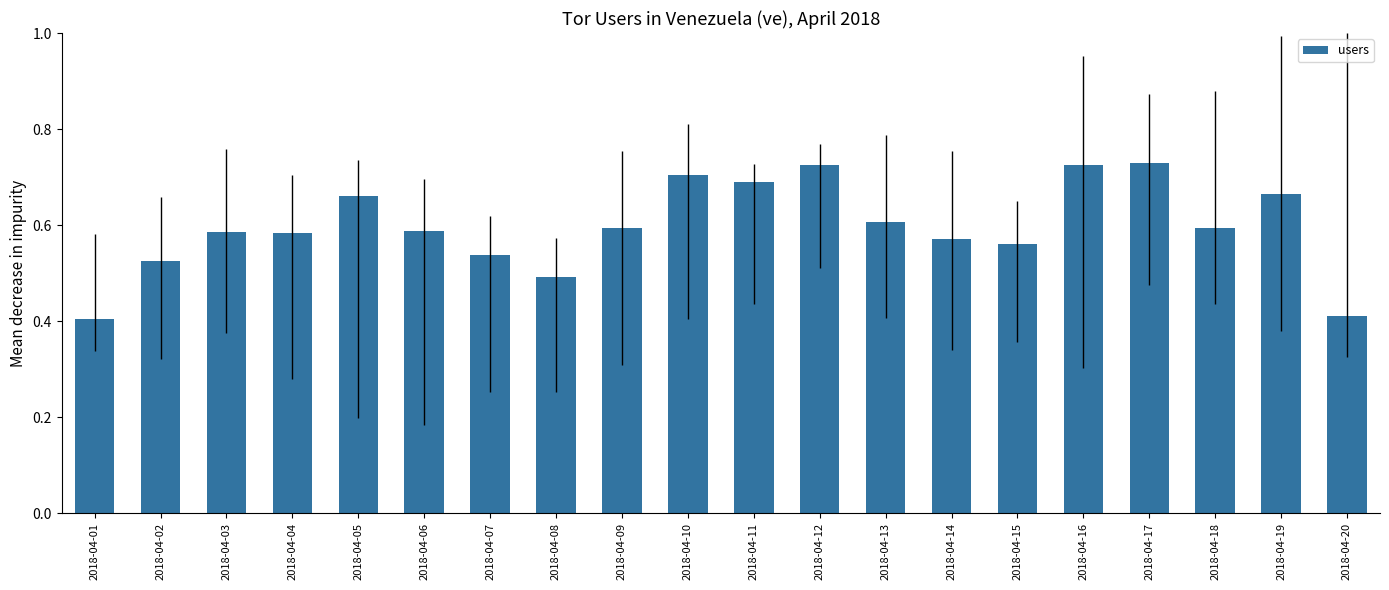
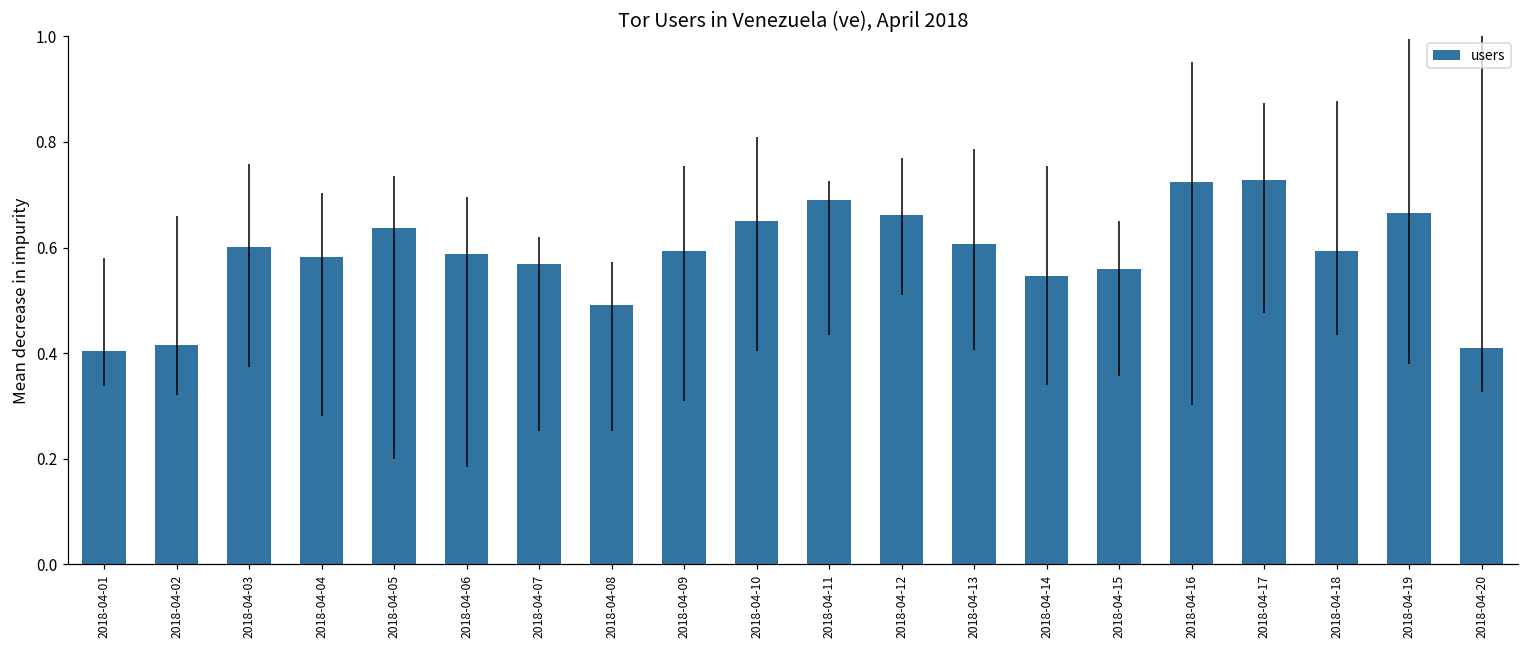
  {
    "2018-04-01": 0.40,
-   "2018-04-02": 0.52,
-   "2018-04-03": 0.58,
+   "2018-04-02": 0.42,
+   "2018-04-03": 0.60,
    "2018-04-04": 0.58,
-   "2018-04-05": 0.66,
+   "2018-04-05": 0.64,
    "2018-04-06": 0.59,
-   "2018-04-07": 0.54,
+   "2018-04-07": 0.57,
    "2018-04-08": 0.49,
    "2018-04-09": 0.59,
-   "2018-04-10": 0.70,
+   "2018-04-10": 0.65,
    "2018-04-11": 0.69,
-   "2018-04-12": 0.72,
+   "2018-04-12": 0.66,
    "2018-04-13": 0.61,
-   "2018-04-14": 0.57,
+   "2018-04-14": 0.55,
    "2018-04-15": 0.56,
    "2018-04-16": 0.72,
    "2018-04-17": 0.73,
    "2018-04-18": 0.59,
    "2018-04-19": 0.66,
    "2018-04-20": 0.41
  }
